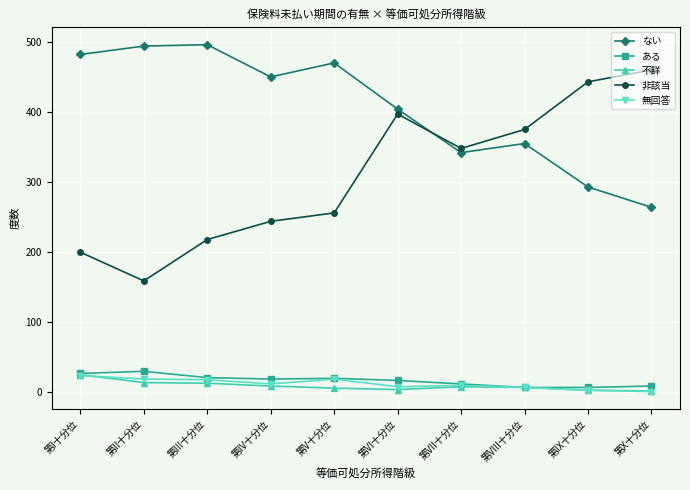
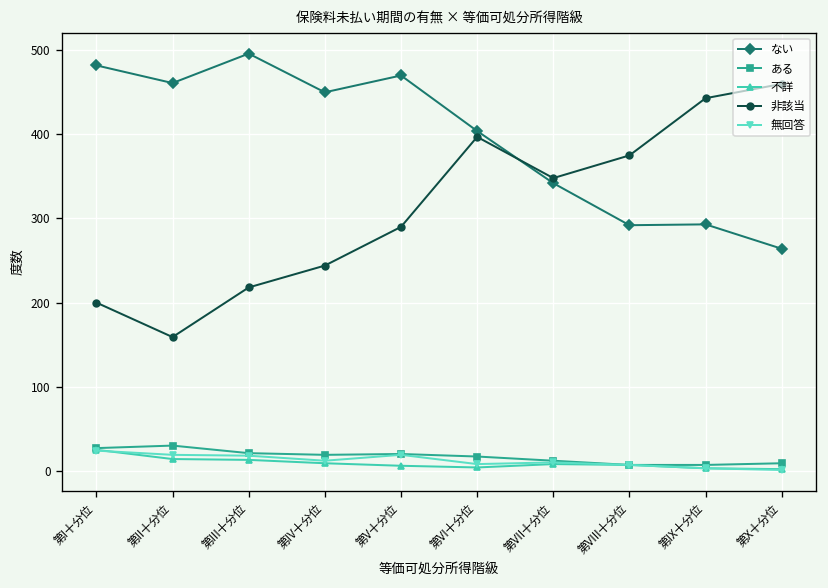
  {
    "ない": {
      "第I十分位": 480,
-     "第II十分位": 490,
+     "第II十分位": 460,
      "第III十分位": 500,
      "第IV十分位": 450,
      "第V十分位": 470,
      "第VI十分位": 400,
      "第VII十分位": 340,
-     "第VIII十分位": 360,
+     "第VIII十分位": 290,
      "第IX十分位": 290,
      "第X十分位": 260
    },
    "非該当": {
      "第I十分位": 200,
      "第II十分位": 160,
      "第III十分位": 220,
      "第IV十分位": 240,
-     "第V十分位": 260,
+     "第V十分位": 290,
      "第VI十分位": 400,
      "第VII十分位": 350,
      "第VIII十分位": 380,
      "第IX十分位": 440
    }
  }
